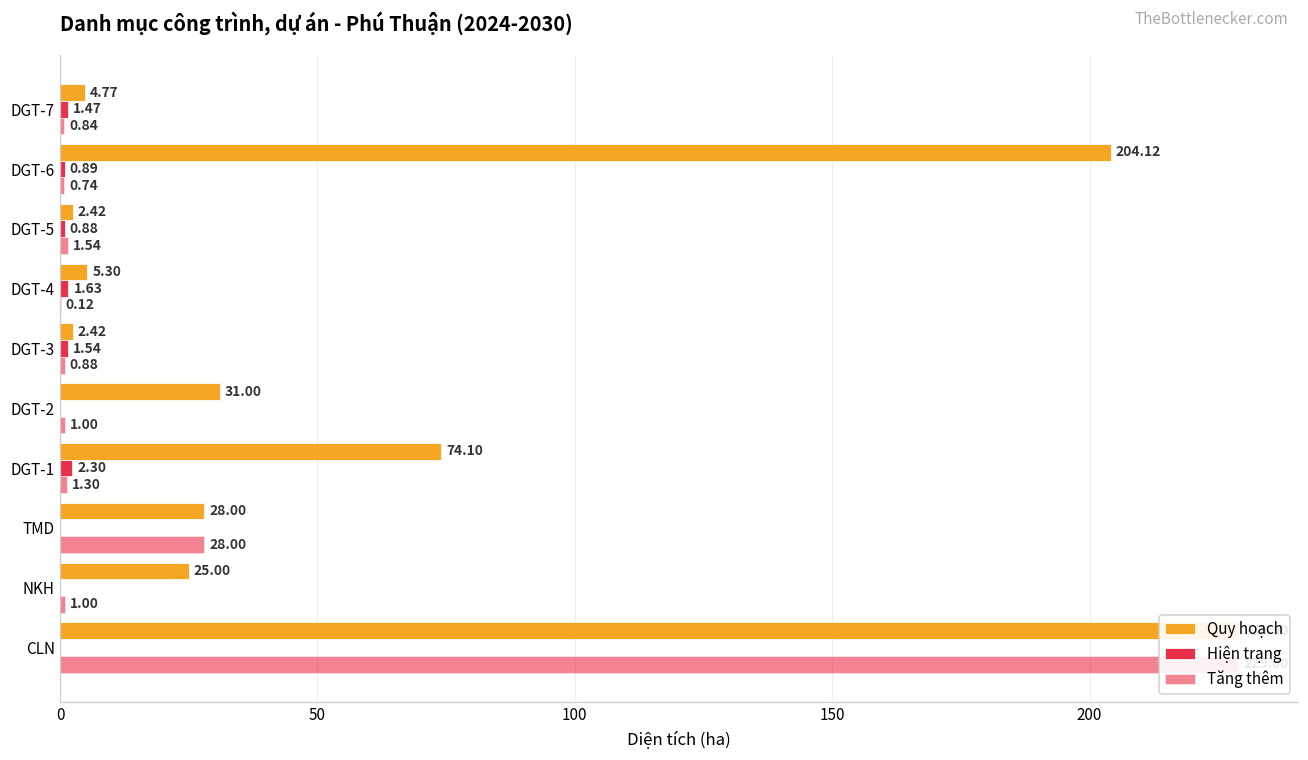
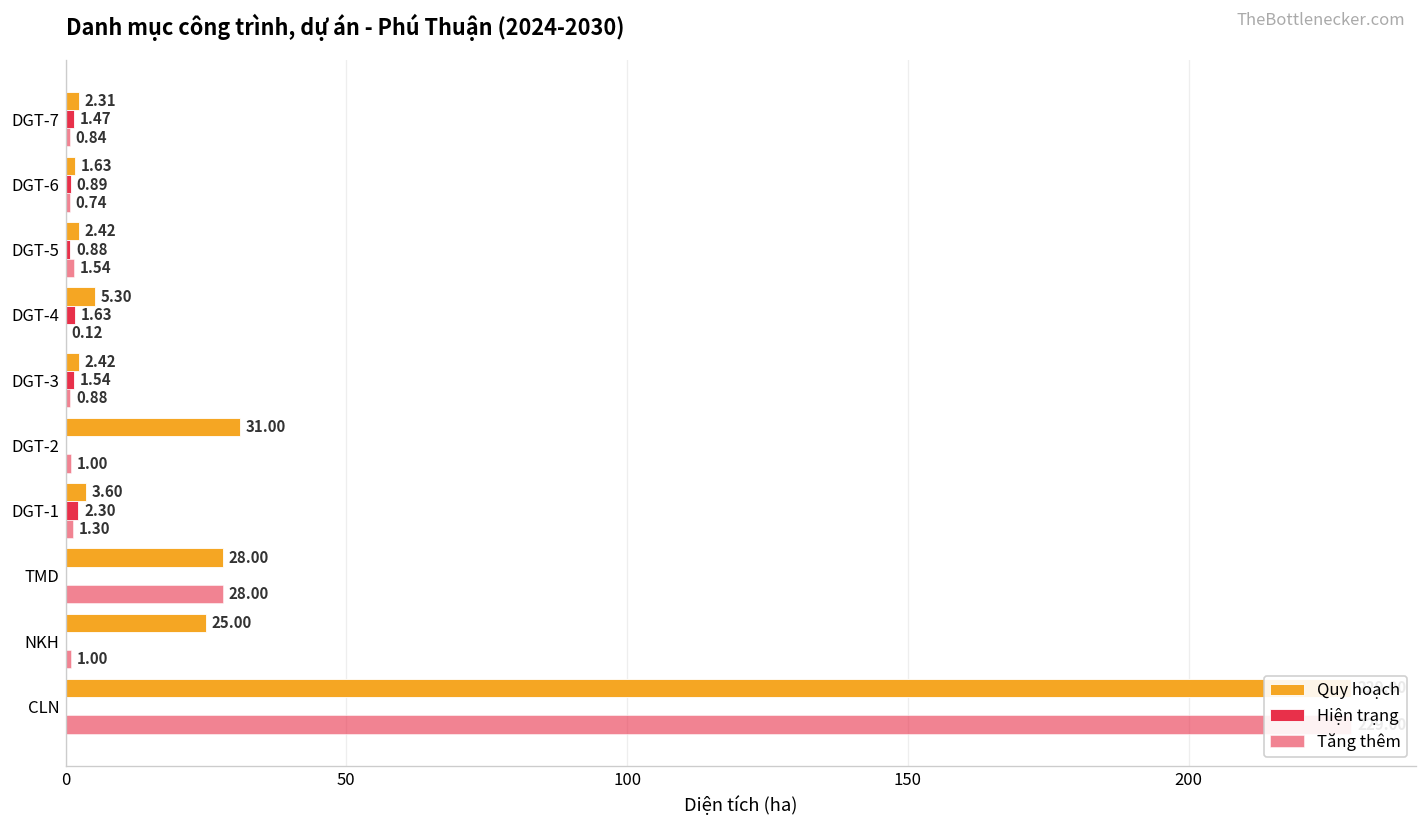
  {
    "Quy hoạch": {
-     "DGT-7": 4.77,
-     "DGT-6": 204.12,
+     "DGT-7": 2.31,
+     "DGT-6": 1.63,
      "DGT-5": 2.42,
      "DGT-4": 5.30,
      "DGT-3": 2.42,
      "DGT-2": 31.00,
-     "DGT-1": 74.10,
+     "DGT-1": 3.60,
      "TMD": 28.00,
      "NKH": 25.00
    }
  }
